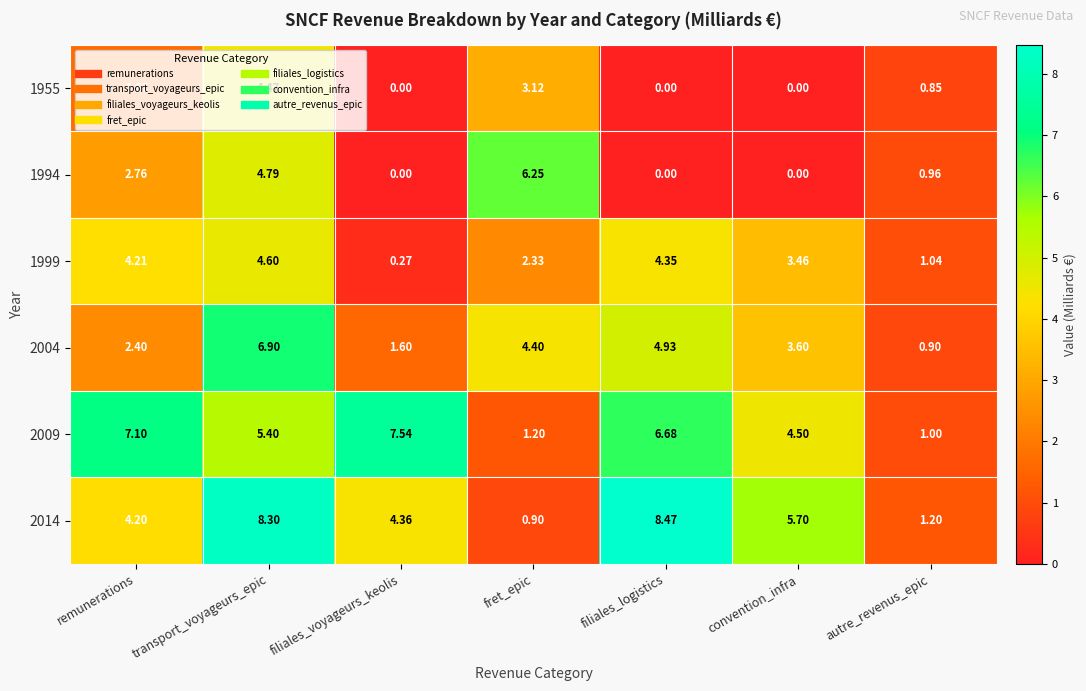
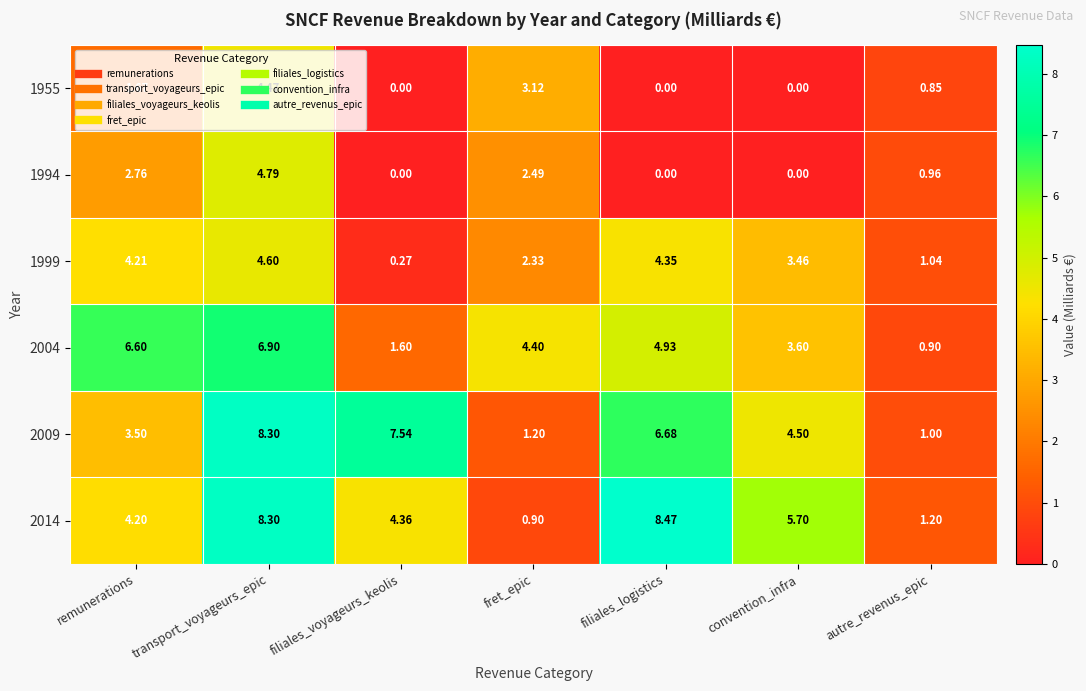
  {
    "1955": {
      "filiales_voyageurs_keolis": 0.00,
      "fret_epic": 3.12,
      "filiales_logistics": 0.00,
      "convention_infra": 0.00,
      "autre_revenus_epic": 0.85
    },
    "1994": {
      "remunerations": 2.76,
      "transport_voyageurs_epic": 4.79,
      "filiales_voyageurs_keolis": 0.00,
-     "fret_epic": 6.25,
+     "fret_epic": 2.49,
      "filiales_logistics": 0.00,
      "convention_infra": 0.00,
      "autre_revenus_epic": 0.96
    },
    "1999": {
      "remunerations": 4.21,
      "transport_voyageurs_epic": 4.60,
      "filiales_voyageurs_keolis": 0.27,
      "fret_epic": 2.33,
      "filiales_logistics": 4.35,
      "convention_infra": 3.46,
      "autre_revenus_epic": 1.04
    },
    "2004": {
-     "remunerations": 2.40,
+     "remunerations": 6.60,
      "transport_voyageurs_epic": 6.90,
      "filiales_voyageurs_keolis": 1.60,
      "fret_epic": 4.40,
      "filiales_logistics": 4.93,
      "convention_infra": 3.60,
      "autre_revenus_epic": 0.90
    },
    "2009": {
-     "remunerations": 7.10,
-     "transport_voyageurs_epic": 5.40,
+     "remunerations": 3.50,
+     "transport_voyageurs_epic": 8.30,
      "filiales_voyageurs_keolis": 7.54,
      "fret_epic": 1.20,
      "filiales_logistics": 6.68,
      "convention_infra": 4.50,
      "autre_revenus_epic": 1.00
    },
    "2014": {
      "remunerations": 4.20,
      "transport_voyageurs_epic": 8.30,
      "filiales_voyageurs_keolis": 4.36,
      "fret_epic": 0.90,
      "filiales_logistics": 8.47,
      "convention_infra": 5.70,
      "autre_revenus_epic": 1.20
    }
  }
